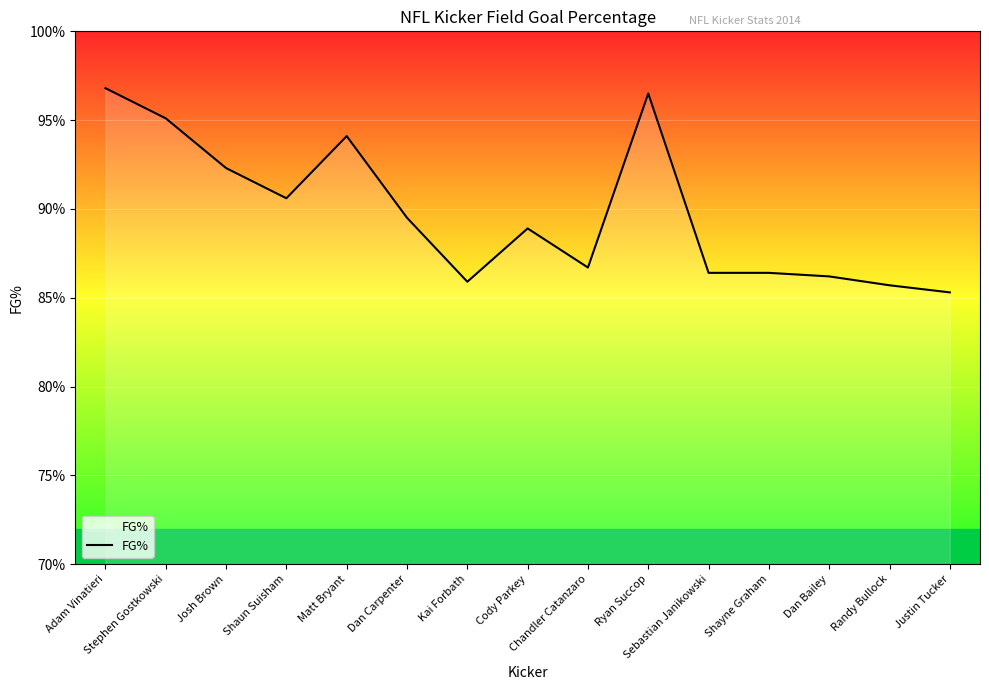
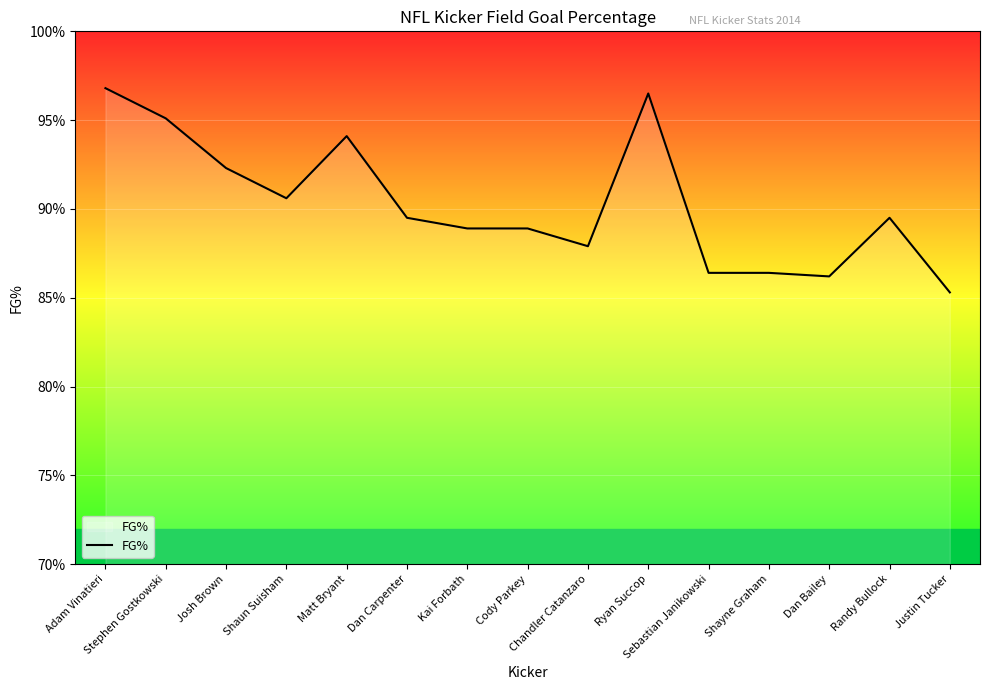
  {
    "Adam Vinatieri": "96.8%",
    "Stephen Gostkowski": "95.1%",
    "Josh Brown": "92.3%",
    "Shaun Suisham": "90.6%",
    "Matt Bryant": "94.1%",
    "Dan Carpenter": "89.5%",
-   "Kai Forbath": "85.9%",
+   "Kai Forbath": "88.9%",
    "Cody Parkey": "88.9%",
-   "Chandler Catanzaro": "86.7%",
+   "Chandler Catanzaro": "87.9%",
    "Ryan Succop": "96.5%",
    "Sebastian Janikowski": "86.4%",
    "Shayne Graham": "86.4%",
    "Dan Bailey": "86.2%",
-   "Randy Bullock": "85.7%",
+   "Randy Bullock": "89.5%",
    "Justin Tucker": "85.3%"
  }
